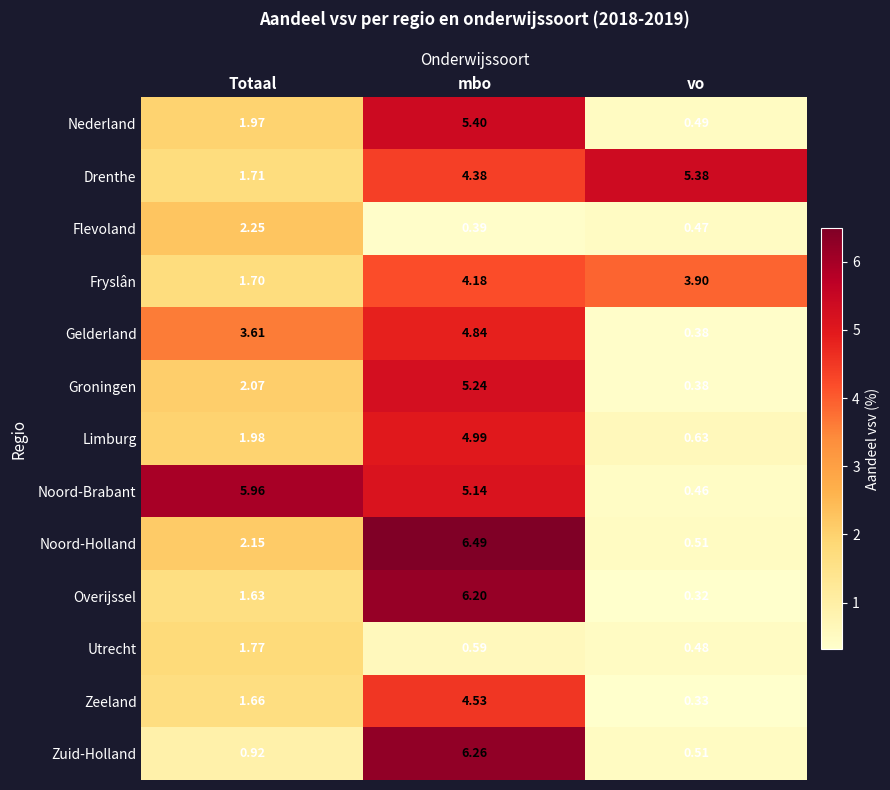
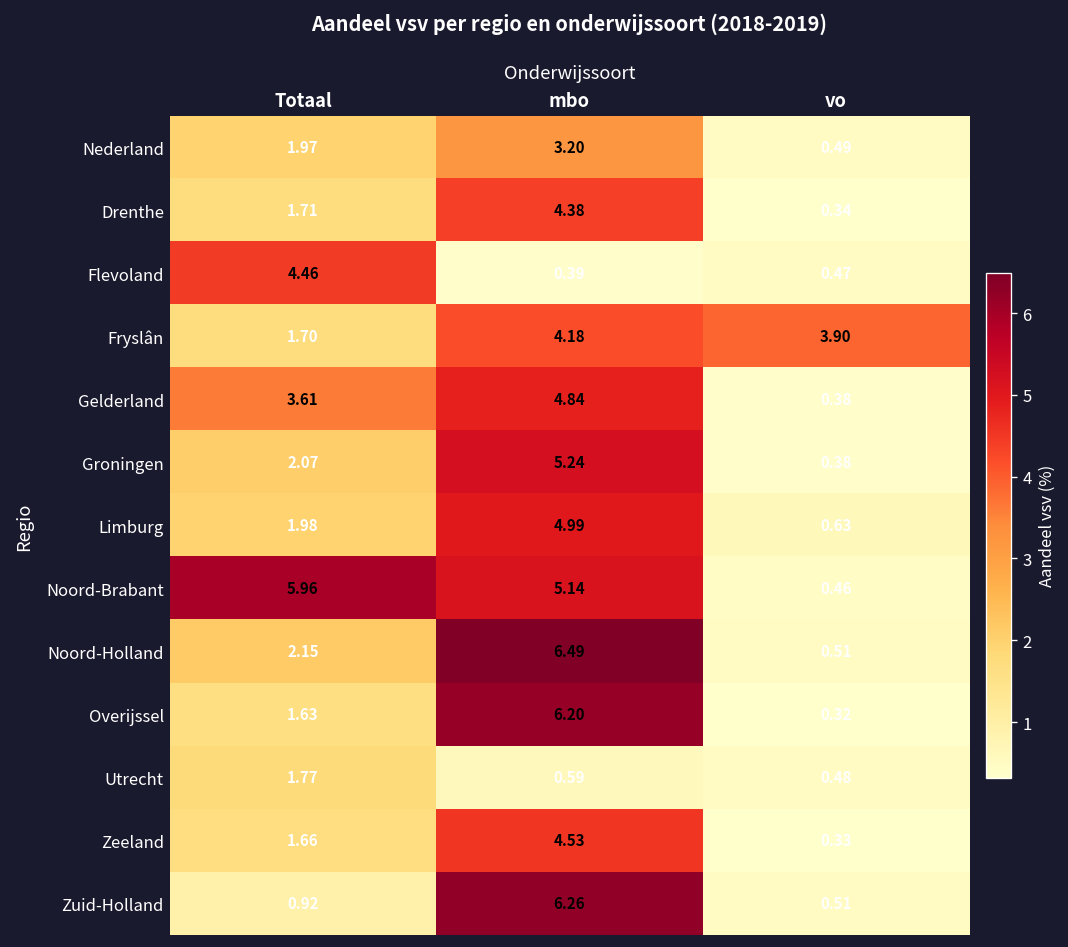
  {
    "Nederland": {
      "Totaal": 1.97,
-     "mbo": 5.40,
+     "mbo": 3.20,
      "vo": 0.49
    },
    "Drenthe": {
      "Totaal": 1.71,
      "mbo": 4.38,
-     "vo": 5.38
+     "vo": 0.34
    },
    "Flevoland": {
-     "Totaal": 2.25,
+     "Totaal": 4.46,
      "mbo": 0.39,
      "vo": 0.47
    },
    "Fryslân": {
      "Totaal": 1.70,
      "mbo": 4.18,
      "vo": 3.90
    },
    "Gelderland": {
      "Totaal": 3.61,
      "mbo": 4.84,
      "vo": 0.38
    },
    "Groningen": {
      "Totaal": 2.07,
      "mbo": 5.24,
      "vo": 0.38
    },
    "Limburg": {
      "Totaal": 1.98,
      "mbo": 4.99,
      "vo": 0.63
    },
    "Noord-Brabant": {
      "Totaal": 5.96,
      "mbo": 5.14,
      "vo": 0.46
    },
    "Noord-Holland": {
      "Totaal": 2.15,
      "mbo": 6.49,
      "vo": 0.51
    },
    "Overijssel": {
      "Totaal": 1.63,
      "mbo": 6.20,
      "vo": 0.32
    },
    "Utrecht": {
      "Totaal": 1.77,
      "mbo": 0.59,
      "vo": 0.48
    },
    "Zeeland": {
      "Totaal": 1.66,
      "mbo": 4.53,
      "vo": 0.33
    },
    "Zuid-Holland": {
      "Totaal": 0.92,
      "mbo": 6.26,
      "vo": 0.51
    }
  }
